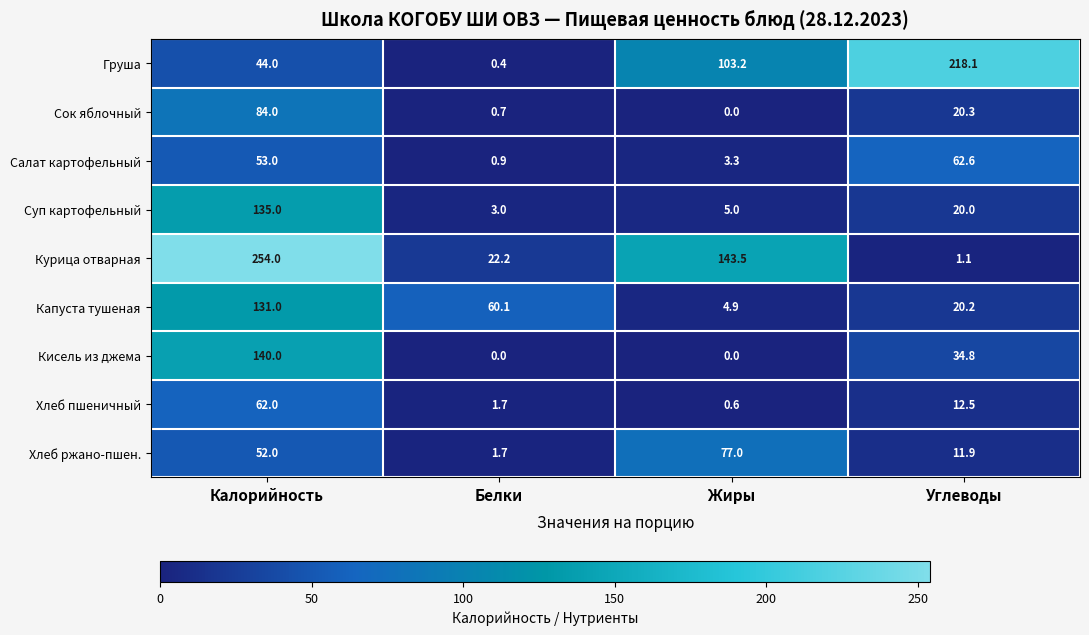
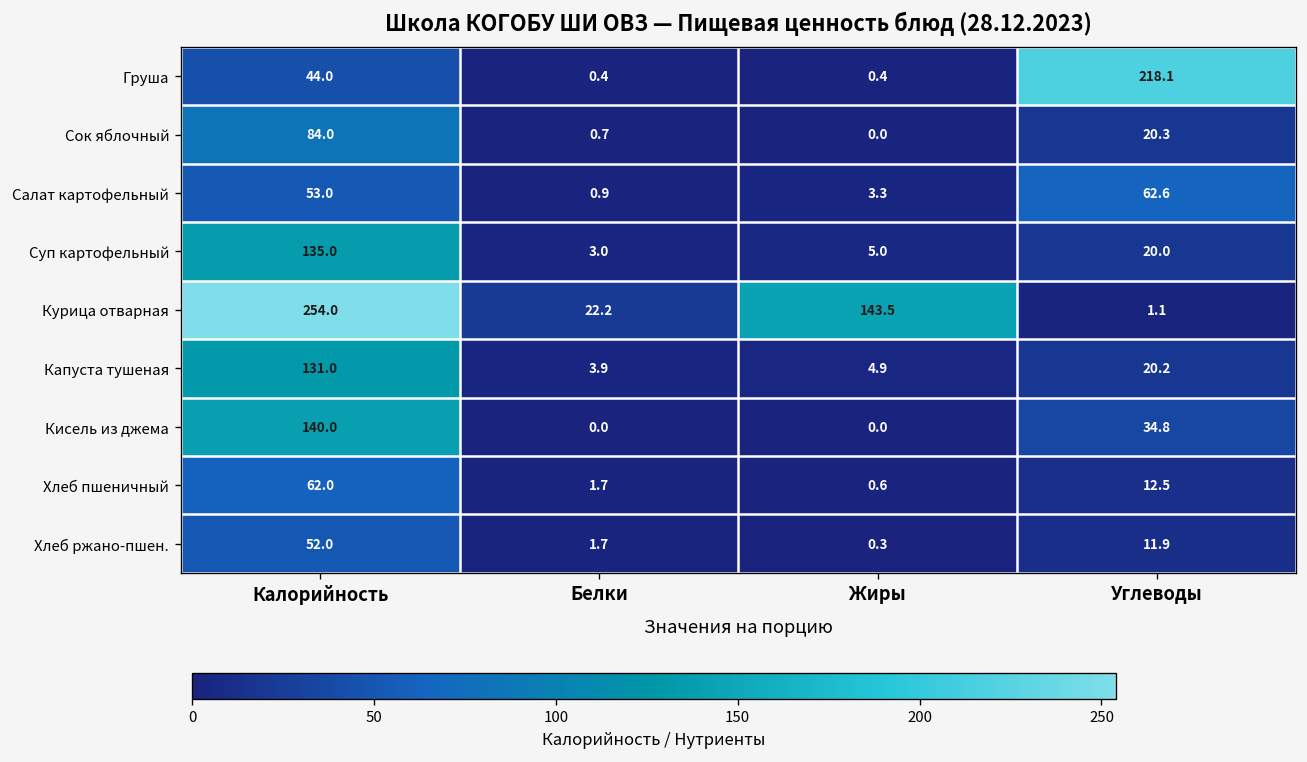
  {
    "Груша": {
      "Калорийность": 44.0,
      "Белки": 0.4,
-     "Жиры": 103.2,
+     "Жиры": 0.4,
      "Углеводы": 218.1
    },
    "Сок яблочный": {
      "Калорийность": 84.0,
      "Белки": 0.7,
      "Жиры": 0.0,
      "Углеводы": 20.3
    },
    "Салат картофельный": {
      "Калорийность": 53.0,
      "Белки": 0.9,
      "Жиры": 3.3,
      "Углеводы": 62.6
    },
    "Суп картофельный": {
      "Калорийность": 135.0,
      "Белки": 3.0,
      "Жиры": 5.0,
      "Углеводы": 20.0
    },
    "Курица отварная": {
      "Калорийность": 254.0,
      "Белки": 22.2,
      "Жиры": 143.5,
      "Углеводы": 1.1
    },
    "Капуста тушеная": {
      "Калорийность": 131.0,
-     "Белки": 60.1,
+     "Белки": 3.9,
      "Жиры": 4.9,
      "Углеводы": 20.2
    },
    "Кисель из джема": {
      "Калорийность": 140.0,
      "Белки": 0.0,
      "Жиры": 0.0,
      "Углеводы": 34.8
    },
    "Хлеб пшеничный": {
      "Калорийность": 62.0,
      "Белки": 1.7,
      "Жиры": 0.6,
      "Углеводы": 12.5
    },
    "Хлеб ржано-пшен.": {
      "Калорийность": 52.0,
      "Белки": 1.7,
-     "Жиры": 77.0,
+     "Жиры": 0.3,
      "Углеводы": 11.9
    }
  }
